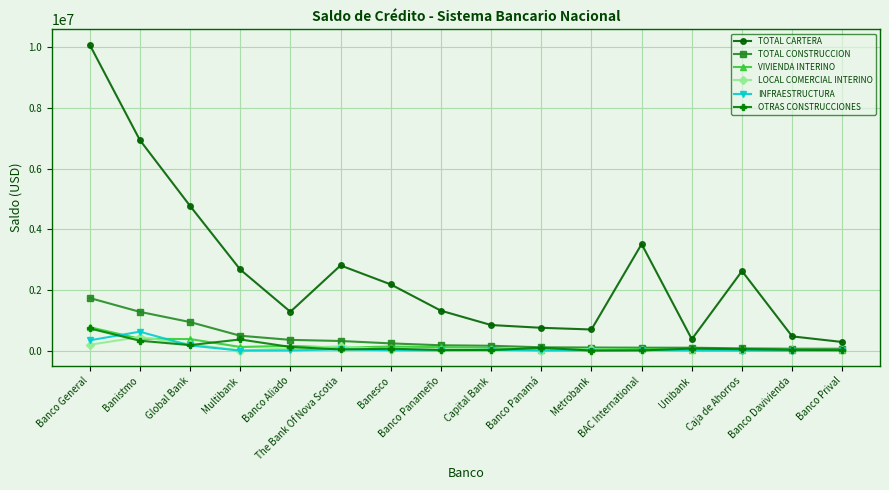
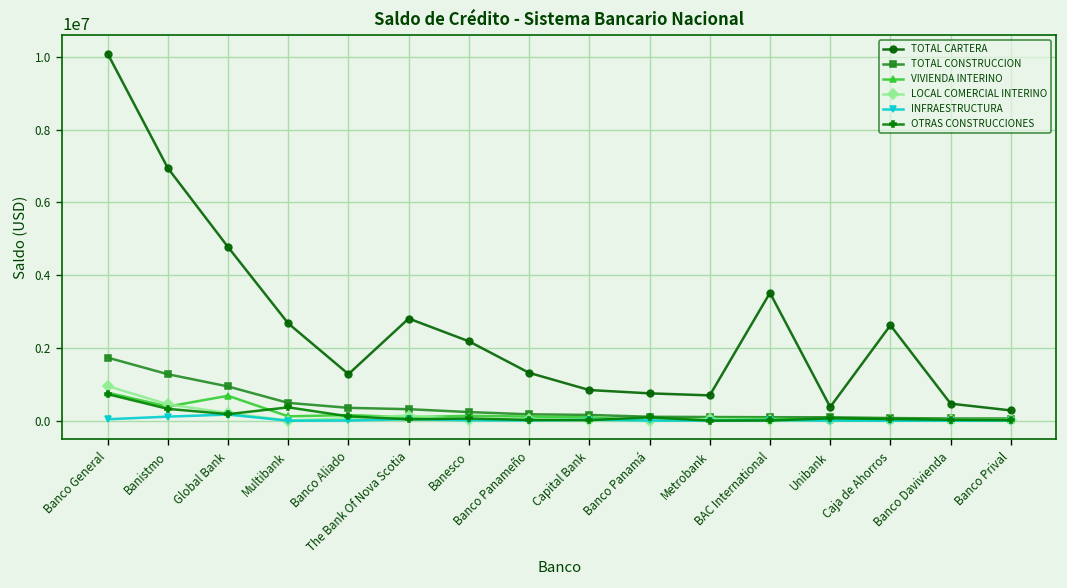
  {
    "VIVIENDA INTERINO": {
-     "Global Bank": 400000,
+     "Global Bank": 700000,
      "Multibank": 100000
    },
    "LOCAL COMERCIAL INTERINO": {
-     "Banco General": 200000
+     "Banco General": 1000000
    },
    "INFRAESTRUCTURA": {
-     "Banco General": 300000,
-     "Banistmo": 600000
+     "Banco General": 0,
+     "Banistmo": 100000
    }
  }
